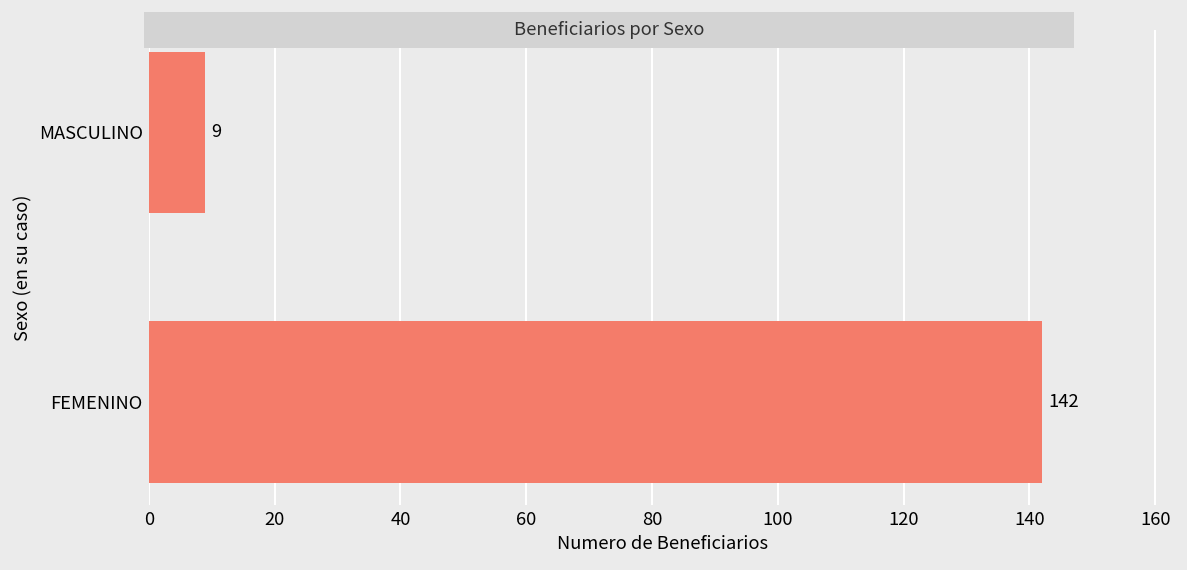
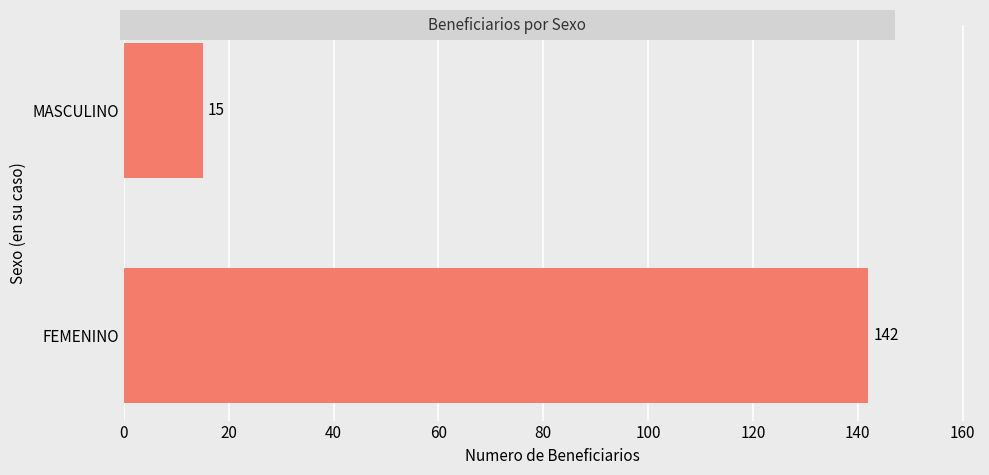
  {
-   "MASCULINO": 9,
+   "MASCULINO": 15,
    "FEMENINO": 142
  }
